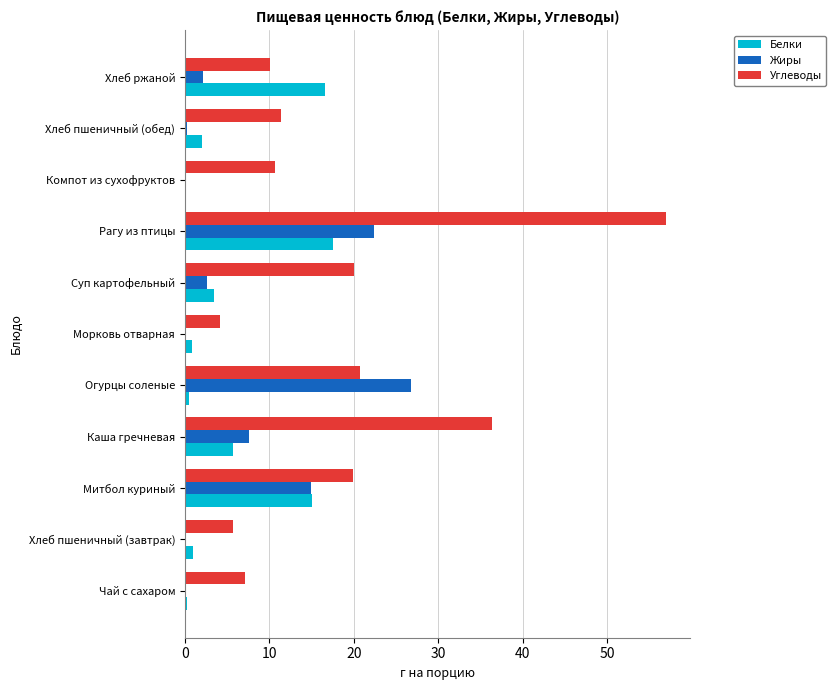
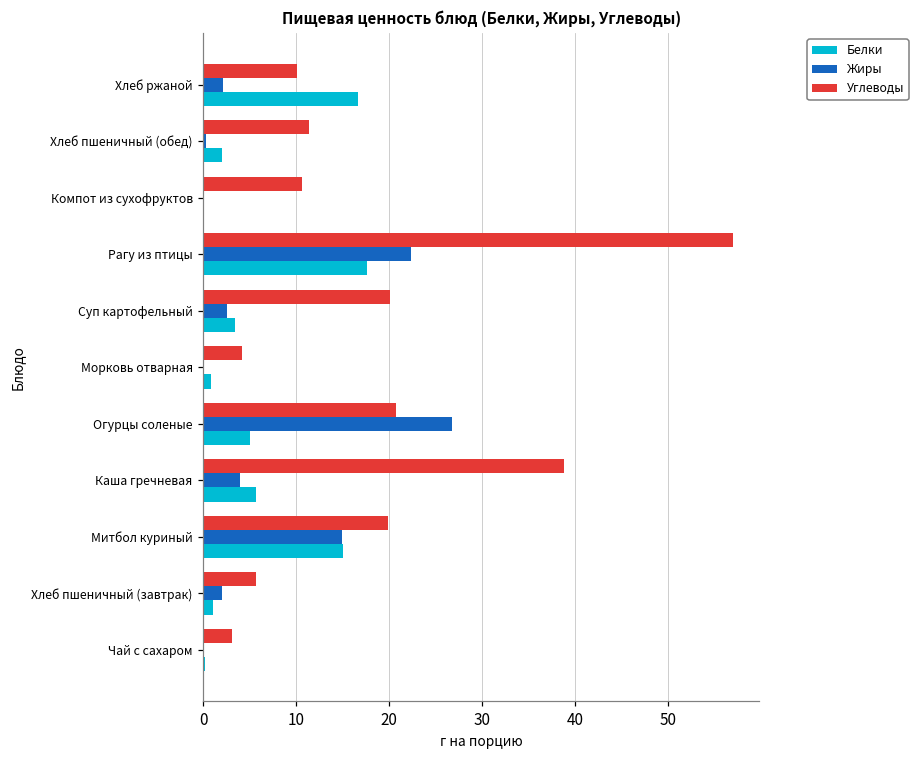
  {
    "Белки": {
      "Хлеб ржаной": 17,
      "Хлеб пшеничный (обед)": 2,
      "Рагу из птицы": 18,
      "Суп картофельный": 3,
      "Морковь отварная": 1,
-     "Огурцы соленые": 0,
+     "Огурцы соленые": 5,
      "Каша гречневая": 6,
      "Митбол куриный": 15,
      "Хлеб пшеничный (завтрак)": 1
    },
    "Жиры": {
      "Хлеб ржаной": 2,
      "Компот из сухофруктов": 0,
      "Рагу из птицы": 22,
      "Суп картофельный": 3,
      "Огурцы соленые": 27,
-     "Каша гречневая": 8,
+     "Каша гречневая": 4,
      "Митбол куриный": 15,
-     "Хлеб пшеничный (завтрак)": 0
+     "Хлеб пшеничный (завтрак)": 2
    },
    "Углеводы": {
      "Хлеб ржаной": 10,
      "Хлеб пшеничный (обед)": 11,
      "Компот из сухофруктов": 11,
      "Рагу из птицы": 57,
      "Суп картофельный": 20,
      "Морковь отварная": 4,
      "Огурцы соленые": 21,
-     "Каша гречневая": 36,
+     "Каша гречневая": 39,
      "Митбол куриный": 20,
      "Хлеб пшеничный (завтрак)": 6,
-     "Чай с сахаром": 7
+     "Чай с сахаром": 3
    }
  }
